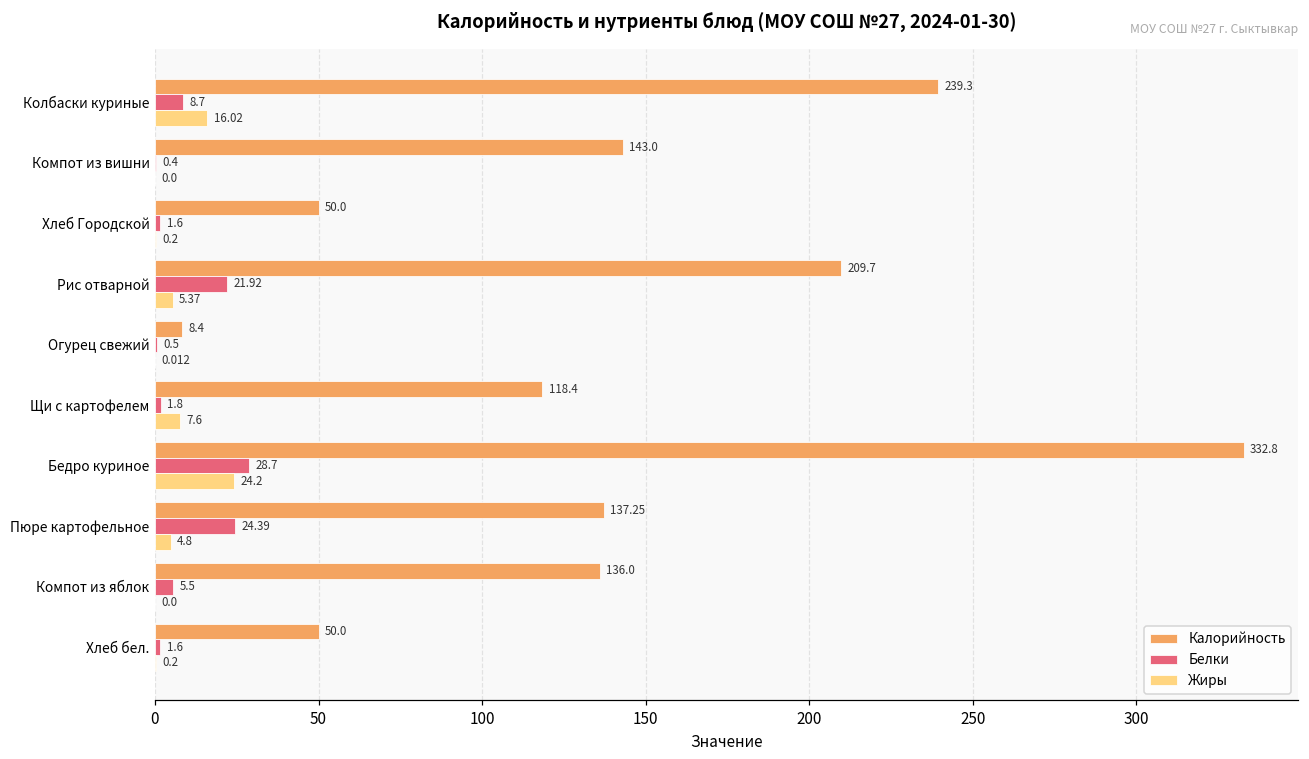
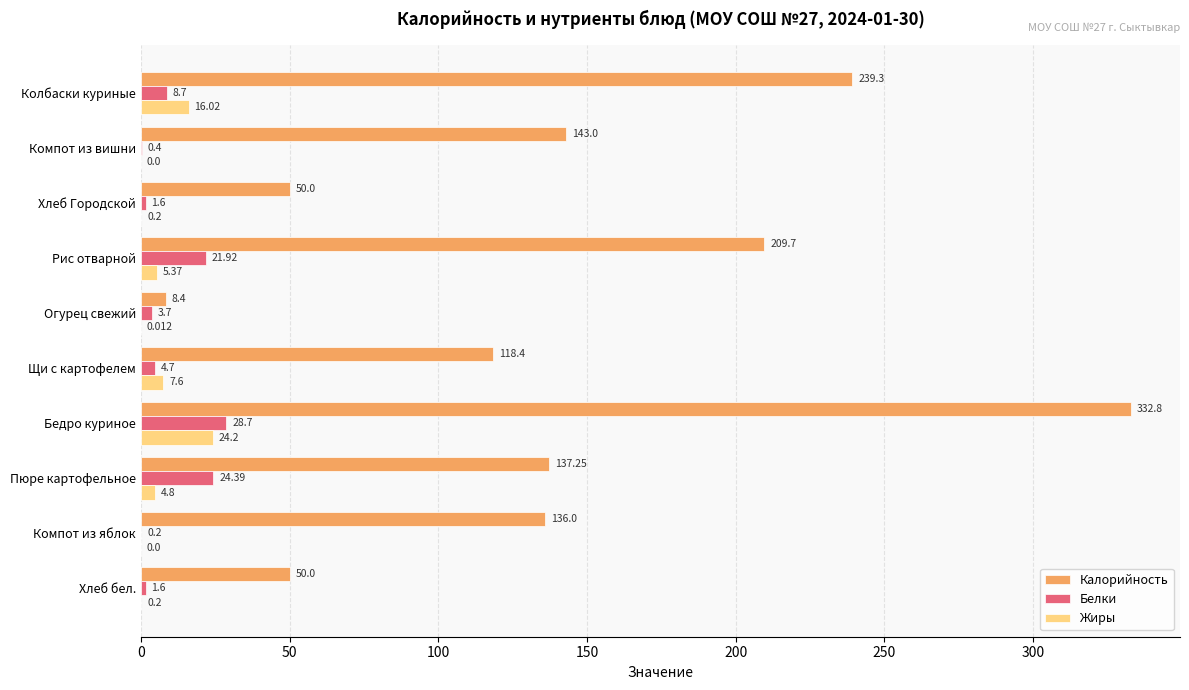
  {
    "Белки": {
      "Колбаски куриные": 8.7,
      "Компот из вишни": 0.4,
      "Хлеб Городской": 1.6,
      "Рис отварной": 21.92,
-     "Огурец свежий": 0.5,
-     "Щи с картофелем": 1.8,
+     "Огурец свежий": 3.7,
+     "Щи с картофелем": 4.7,
      "Бедро куриное": 28.7,
      "Пюре картофельное": 24.39,
-     "Компот из яблок": 5.5,
+     "Компот из яблок": 0.2,
      "Хлеб бел.": 1.6
    }
  }
